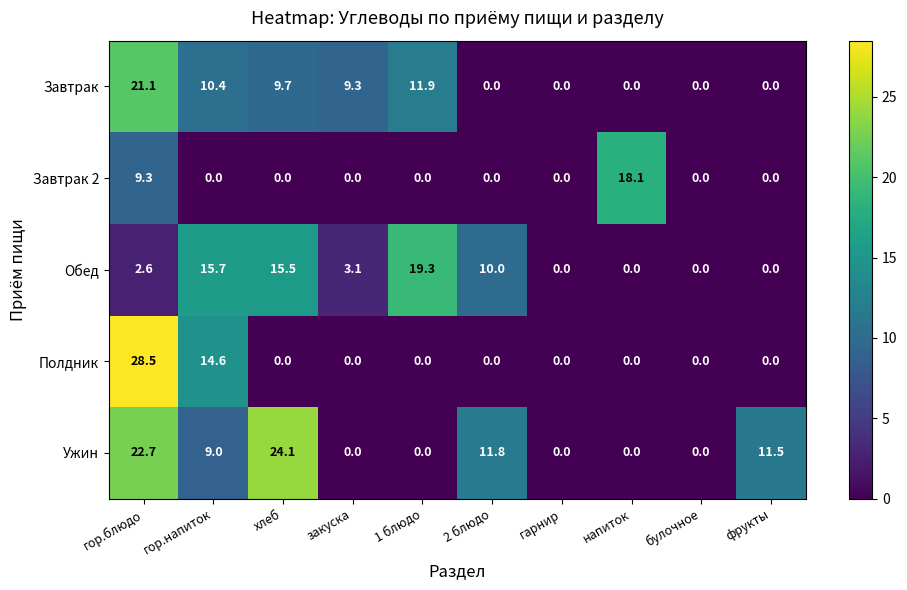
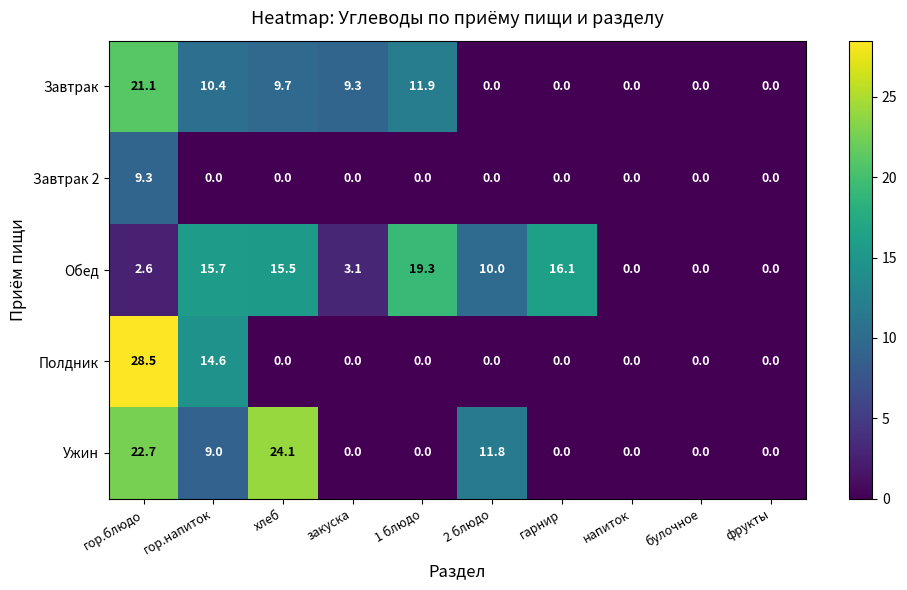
  {
    "Завтрак": {
      "гор.блюдо": 21.1,
      "гор.напиток": 10.4,
      "хлеб": 9.7,
      "закуска": 9.3,
      "1 блюдо": 11.9,
      "2 блюдо": 0.0,
      "гарнир": 0.0,
      "напиток": 0.0,
      "булочное": 0.0,
      "фрукты": 0.0
    },
    "Завтрак 2": {
      "гор.блюдо": 9.3,
      "гор.напиток": 0.0,
      "хлеб": 0.0,
      "закуска": 0.0,
      "1 блюдо": 0.0,
      "2 блюдо": 0.0,
      "гарнир": 0.0,
-     "напиток": 18.1,
+     "напиток": 0.0,
      "булочное": 0.0,
      "фрукты": 0.0
    },
    "Обед": {
      "гор.блюдо": 2.6,
      "гор.напиток": 15.7,
      "хлеб": 15.5,
      "закуска": 3.1,
      "1 блюдо": 19.3,
      "2 блюдо": 10.0,
-     "гарнир": 0.0,
+     "гарнир": 16.1,
      "напиток": 0.0,
      "булочное": 0.0,
      "фрукты": 0.0
    },
    "Полдник": {
      "гор.блюдо": 28.5,
      "гор.напиток": 14.6,
      "хлеб": 0.0,
      "закуска": 0.0,
      "1 блюдо": 0.0,
      "2 блюдо": 0.0,
      "гарнир": 0.0,
      "напиток": 0.0,
      "булочное": 0.0,
      "фрукты": 0.0
    },
    "Ужин": {
      "гор.блюдо": 22.7,
      "гор.напиток": 9.0,
      "хлеб": 24.1,
      "закуска": 0.0,
      "1 блюдо": 0.0,
      "2 блюдо": 11.8,
      "гарнир": 0.0,
      "напиток": 0.0,
      "булочное": 0.0,
-     "фрукты": 11.5
+     "фрукты": 0.0
    }
  }
